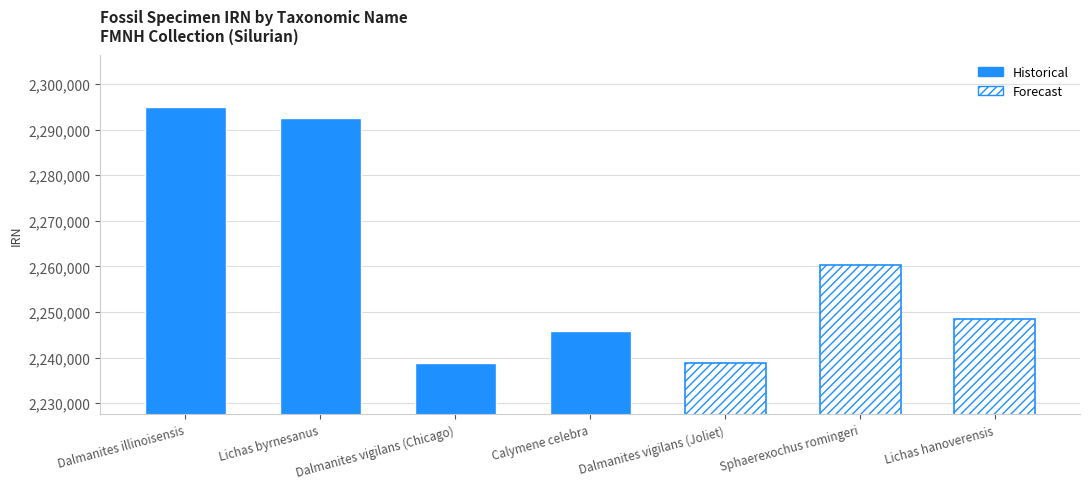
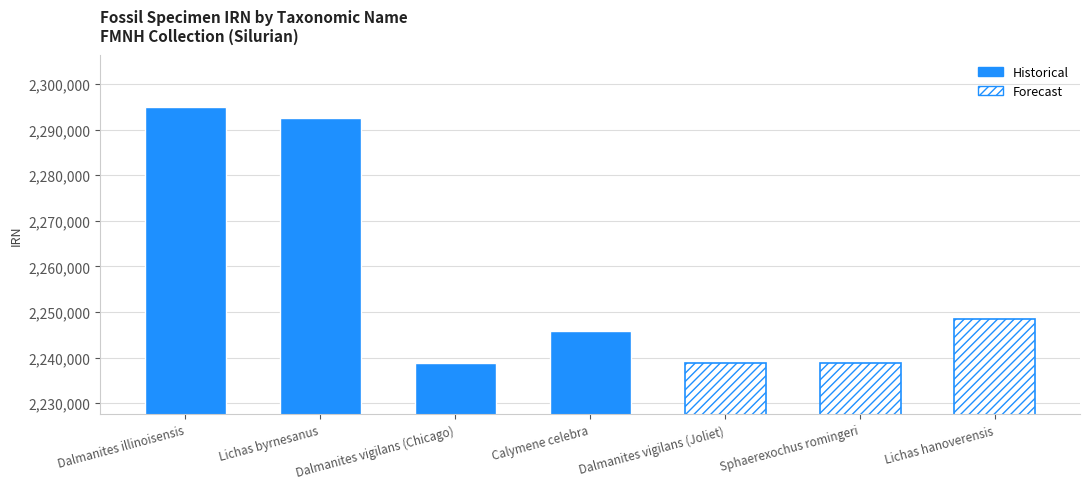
  {
    "Dalmanites illinoisensis": "2,295,000",
    "Lichas byrnesanus": "2,292,000",
    "Dalmanites vigilans (Chicago)": "2,239,000",
    "Calymene celebra": "2,246,000",
    "Dalmanites vigilans (Joliet)": "2,239,000",
-   "Sphaerexochus romingeri": "2,260,000",
+   "Sphaerexochus romingeri": "2,239,000",
    "Lichas hanoverensis": "2,248,000"
  }
